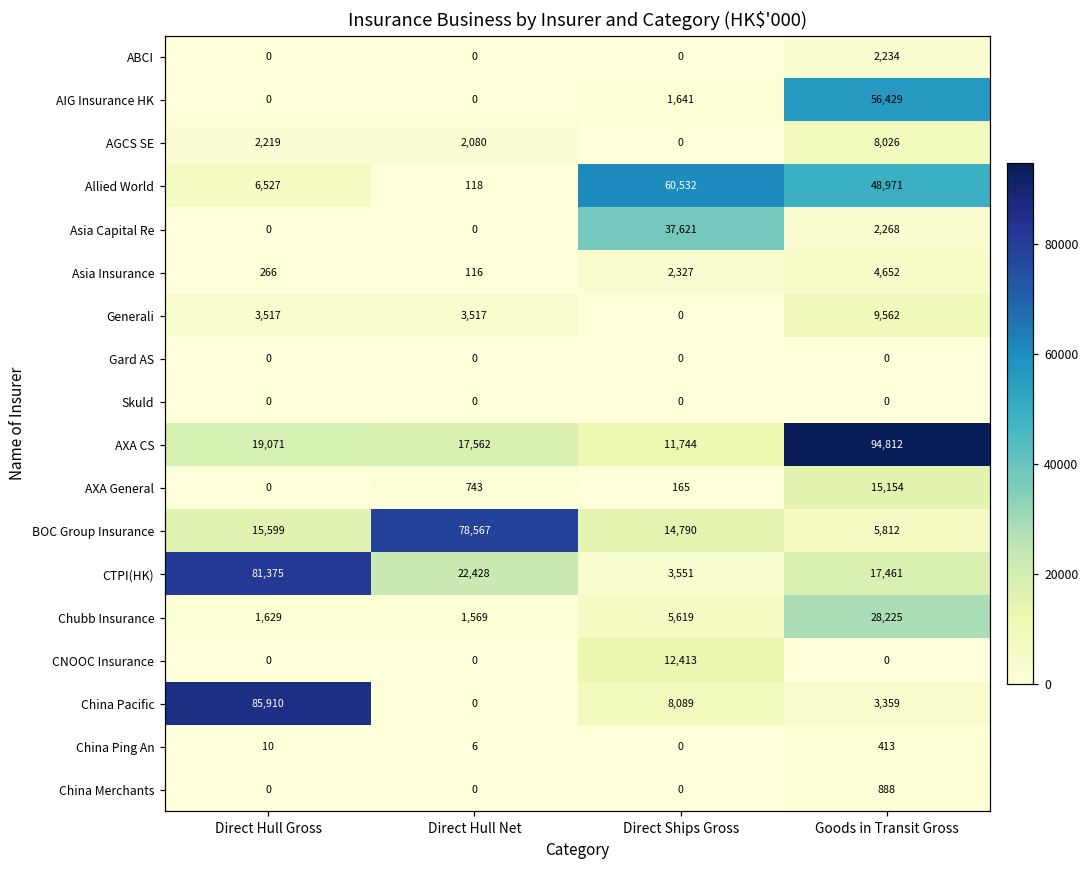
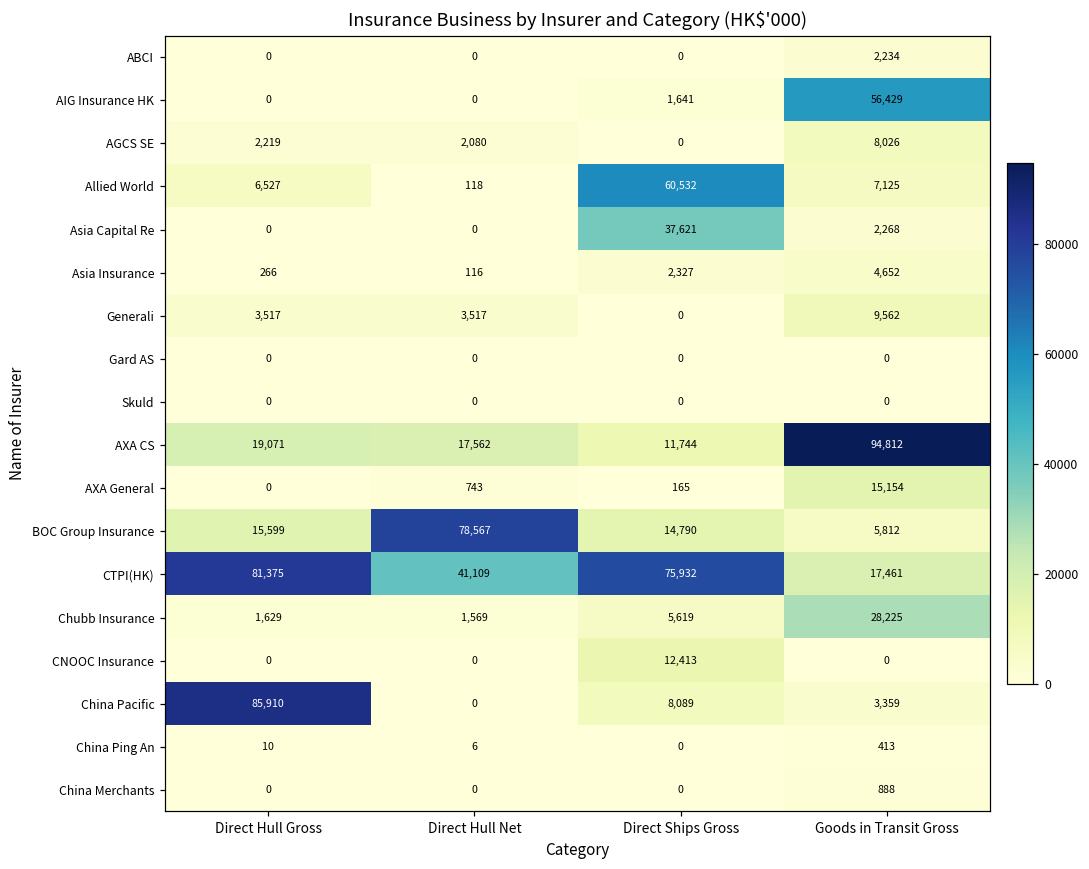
  {
    "ABCI": {
      "Direct Hull Gross": "0",
      "Direct Hull Net": "0",
      "Direct Ships Gross": "0",
      "Goods in Transit Gross": "2,234"
    },
    "AIG Insurance HK": {
      "Direct Hull Gross": "0",
      "Direct Hull Net": "0",
      "Direct Ships Gross": "1,641",
      "Goods in Transit Gross": "56,429"
    },
    "AGCS SE": {
      "Direct Hull Gross": "2,219",
      "Direct Hull Net": "2,080",
      "Direct Ships Gross": "0",
      "Goods in Transit Gross": "8,026"
    },
    "Allied World": {
      "Direct Hull Gross": "6,527",
      "Direct Hull Net": "118",
      "Direct Ships Gross": "60,532",
-     "Goods in Transit Gross": "48,971"
+     "Goods in Transit Gross": "7,125"
    },
    "Asia Capital Re": {
      "Direct Hull Gross": "0",
      "Direct Hull Net": "0",
      "Direct Ships Gross": "37,621",
      "Goods in Transit Gross": "2,268"
    },
    "Asia Insurance": {
      "Direct Hull Gross": "266",
      "Direct Hull Net": "116",
      "Direct Ships Gross": "2,327",
      "Goods in Transit Gross": "4,652"
    },
    "Generali": {
      "Direct Hull Gross": "3,517",
      "Direct Hull Net": "3,517",
      "Direct Ships Gross": "0",
      "Goods in Transit Gross": "9,562"
    },
    "Gard AS": {
      "Direct Hull Gross": "0",
      "Direct Hull Net": "0",
      "Direct Ships Gross": "0",
      "Goods in Transit Gross": "0"
    },
    "Skuld": {
      "Direct Hull Gross": "0",
      "Direct Hull Net": "0",
      "Direct Ships Gross": "0",
      "Goods in Transit Gross": "0"
    },
    "AXA CS": {
      "Direct Hull Gross": "19,071",
      "Direct Hull Net": "17,562",
      "Direct Ships Gross": "11,744",
      "Goods in Transit Gross": "94,812"
    },
    "AXA General": {
      "Direct Hull Gross": "0",
      "Direct Hull Net": "743",
      "Direct Ships Gross": "165",
      "Goods in Transit Gross": "15,154"
    },
    "BOC Group Insurance": {
      "Direct Hull Gross": "15,599",
      "Direct Hull Net": "78,567",
      "Direct Ships Gross": "14,790",
      "Goods in Transit Gross": "5,812"
    },
    "CTPI(HK)": {
      "Direct Hull Gross": "81,375",
-     "Direct Hull Net": "22,428",
-     "Direct Ships Gross": "3,551",
+     "Direct Hull Net": "41,109",
+     "Direct Ships Gross": "75,932",
      "Goods in Transit Gross": "17,461"
    },
    "Chubb Insurance": {
      "Direct Hull Gross": "1,629",
      "Direct Hull Net": "1,569",
      "Direct Ships Gross": "5,619",
      "Goods in Transit Gross": "28,225"
    },
    "CNOOC Insurance": {
      "Direct Hull Gross": "0",
      "Direct Hull Net": "0",
      "Direct Ships Gross": "12,413",
      "Goods in Transit Gross": "0"
    },
    "China Pacific": {
      "Direct Hull Gross": "85,910",
      "Direct Hull Net": "0",
      "Direct Ships Gross": "8,089",
      "Goods in Transit Gross": "3,359"
    },
    "China Ping An": {
      "Direct Hull Gross": "10",
      "Direct Hull Net": "6",
      "Direct Ships Gross": "0",
      "Goods in Transit Gross": "413"
    },
    "China Merchants": {
      "Direct Hull Gross": "0",
      "Direct Hull Net": "0",
      "Direct Ships Gross": "0",
      "Goods in Transit Gross": "888"
    }
  }
